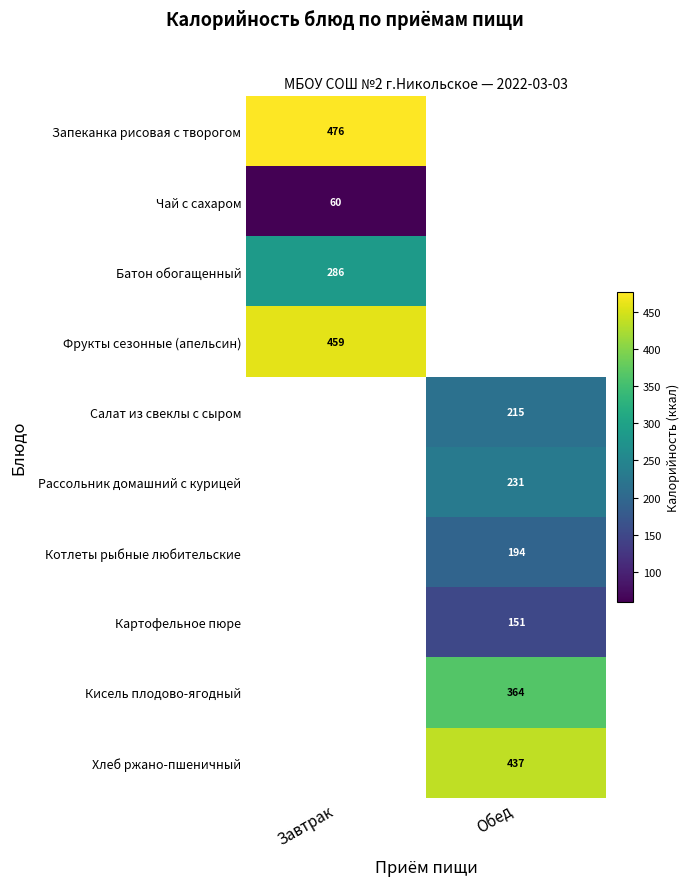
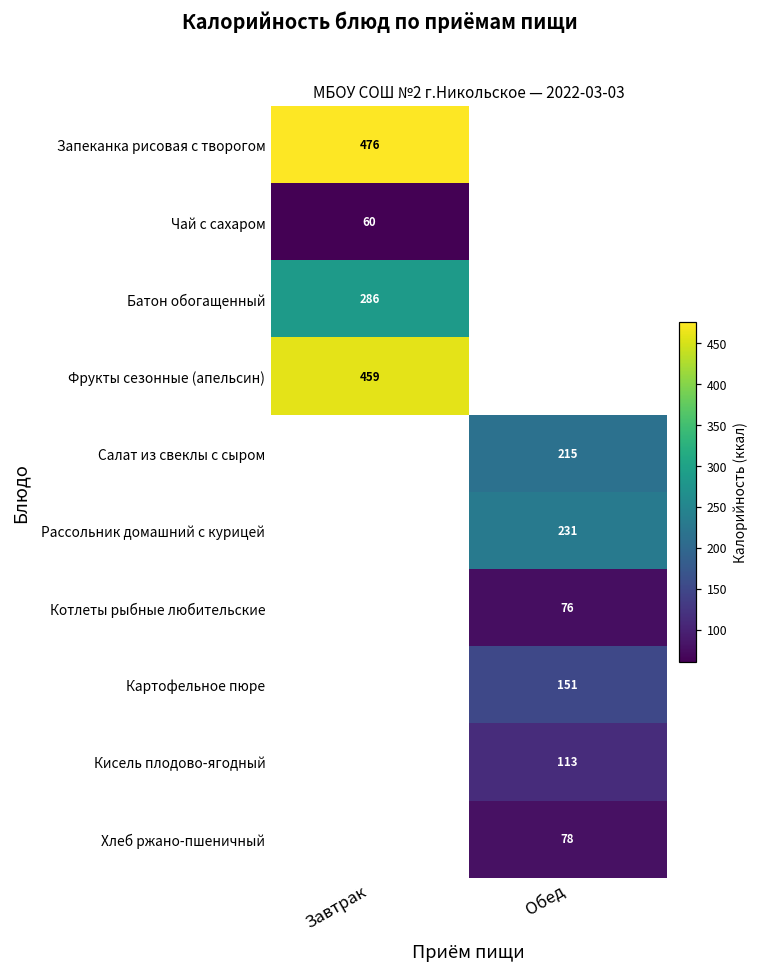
  {
    "Запеканка рисовая с творогом": {
      "Завтрак": 476
    },
    "Чай с сахаром": {
      "Завтрак": 60
    },
    "Батон обогащенный": {
      "Завтрак": 286
    },
    "Фрукты сезонные (апельсин)": {
      "Завтрак": 459
    },
    "Салат из свеклы с сыром": {
      "Обед": 215
    },
    "Рассольник домашний с курицей": {
      "Обед": 231
    },
    "Котлеты рыбные любительские": {
-     "Обед": 194
+     "Обед": 76
    },
    "Картофельное пюре": {
      "Обед": 151
    },
    "Кисель плодово-ягодный": {
-     "Обед": 364
+     "Обед": 113
    },
    "Хлеб ржано-пшеничный": {
-     "Обед": 437
+     "Обед": 78
    }
  }
